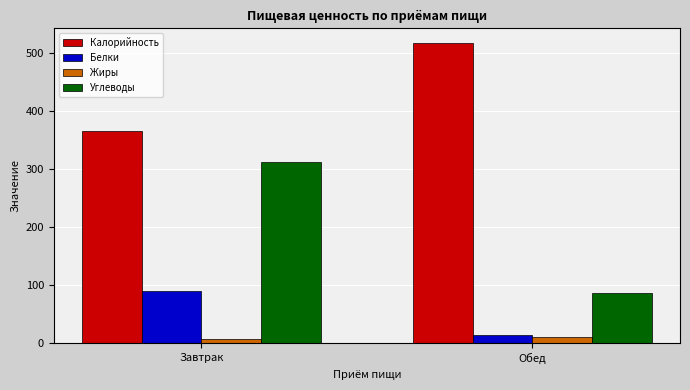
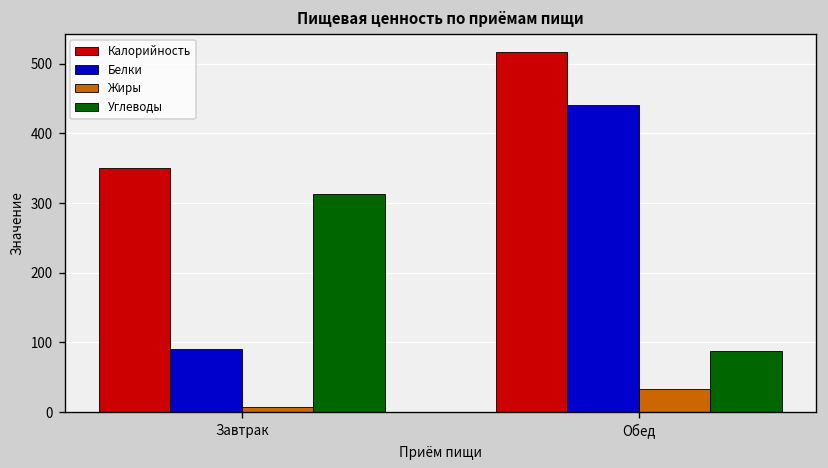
  {
    "Калорийность": {
-     "Завтрак": 370,
+     "Завтрак": 350,
      "Обед": 520
    },
    "Белки": {
      "Завтрак": 90,
-     "Обед": 20
+     "Обед": 440
    },
    "Жиры": {
      "Завтрак": 10,
-     "Обед": 10
+     "Обед": 30
    },
    "Углеводы": {
      "Завтрак": 310,
      "Обед": 90
    }
  }
